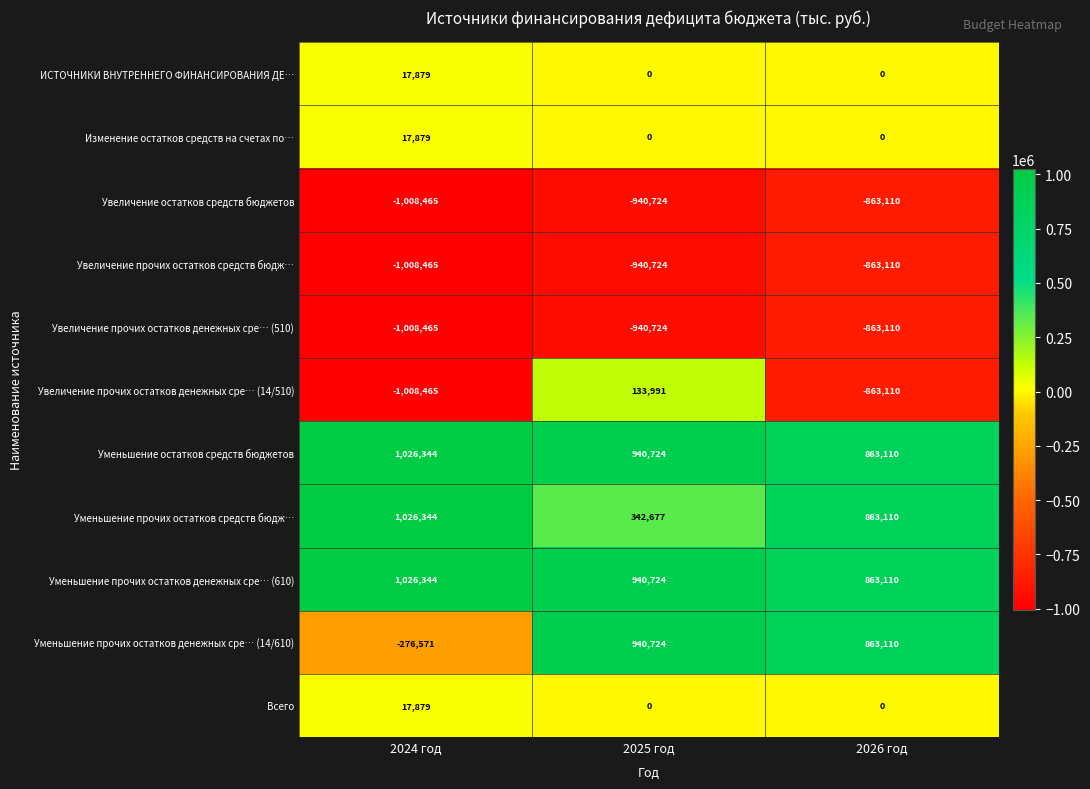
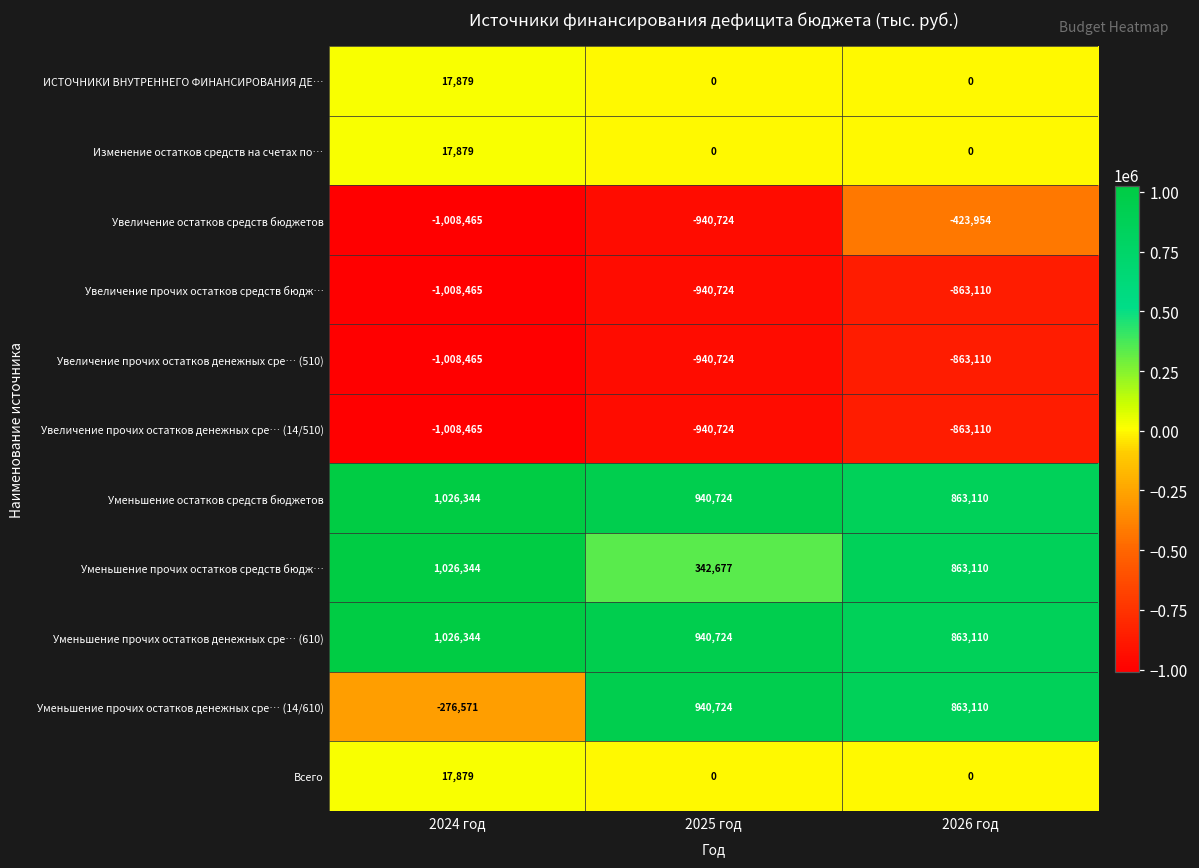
  {
    "ИСТОЧНИКИ ВНУТРЕННЕГО ФИНАНСИРОВАНИЯ ДЕ…": {
      "2024 год": "17,879",
      "2025 год": "0",
      "2026 год": "0"
    },
    "Изменение остатков средств на счетах по…": {
      "2024 год": "17,879",
      "2025 год": "0",
      "2026 год": "0"
    },
    "Увеличение остатков средств бюджетов": {
      "2024 год": "-1,008,465",
      "2025 год": "-940,724",
-     "2026 год": "-863,110"
+     "2026 год": "-423,954"
    },
    "Увеличение прочих остатков средств бюдж…": {
      "2024 год": "-1,008,465",
      "2025 год": "-940,724",
      "2026 год": "-863,110"
    },
    "Увеличение прочих остатков денежных сре… (510)": {
      "2024 год": "-1,008,465",
      "2025 год": "-940,724",
      "2026 год": "-863,110"
    },
    "Увеличение прочих остатков денежных сре… (14/510)": {
      "2024 год": "-1,008,465",
-     "2025 год": "133,991",
+     "2025 год": "-940,724",
      "2026 год": "-863,110"
    },
    "Уменьшение остатков средств бюджетов": {
      "2024 год": "1,026,344",
      "2025 год": "940,724",
      "2026 год": "863,110"
    },
    "Уменьшение прочих остатков средств бюдж…": {
      "2024 год": "1,026,344",
      "2025 год": "342,677",
      "2026 год": "863,110"
    },
    "Уменьшение прочих остатков денежных сре… (610)": {
      "2024 год": "1,026,344",
      "2025 год": "940,724",
      "2026 год": "863,110"
    },
    "Уменьшение прочих остатков денежных сре… (14/610)": {
      "2024 год": "-276,571",
      "2025 год": "940,724",
      "2026 год": "863,110"
    },
    "Всего": {
      "2024 год": "17,879",
      "2025 год": "0",
      "2026 год": "0"
    }
  }
